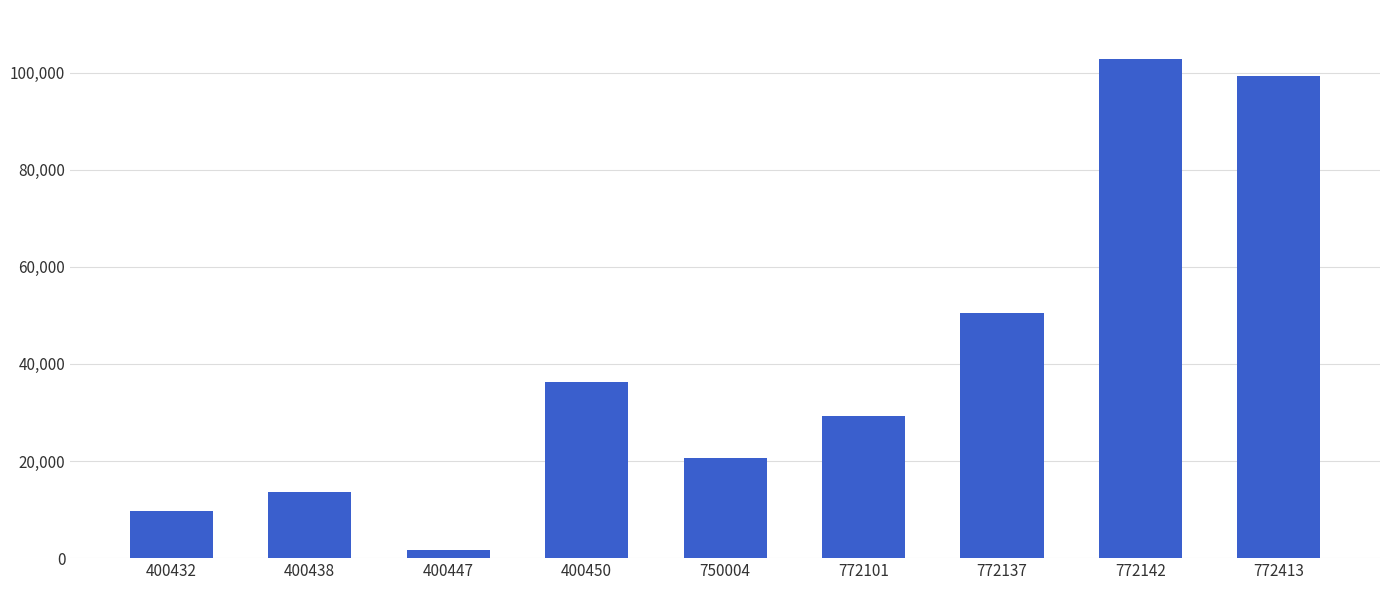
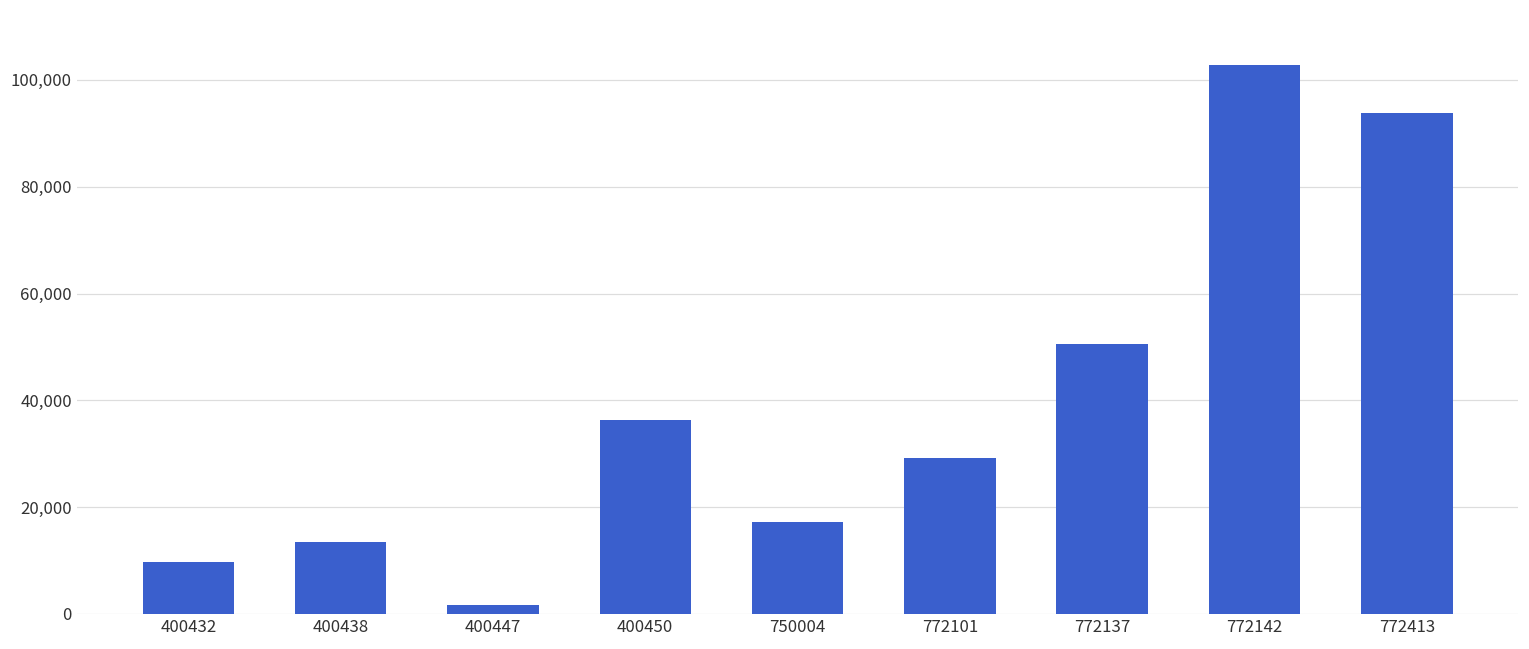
  {
    "400432": "10,000",
    "400438": "14,000",
    "400447": "2,000",
    "400450": "36,000",
-   "750004": "21,000",
+   "750004": "17,000",
    "772101": "29,000",
    "772137": "50,000",
    "772142": "103,000",
-   "772413": "99,000"
+   "772413": "94,000"
  }
